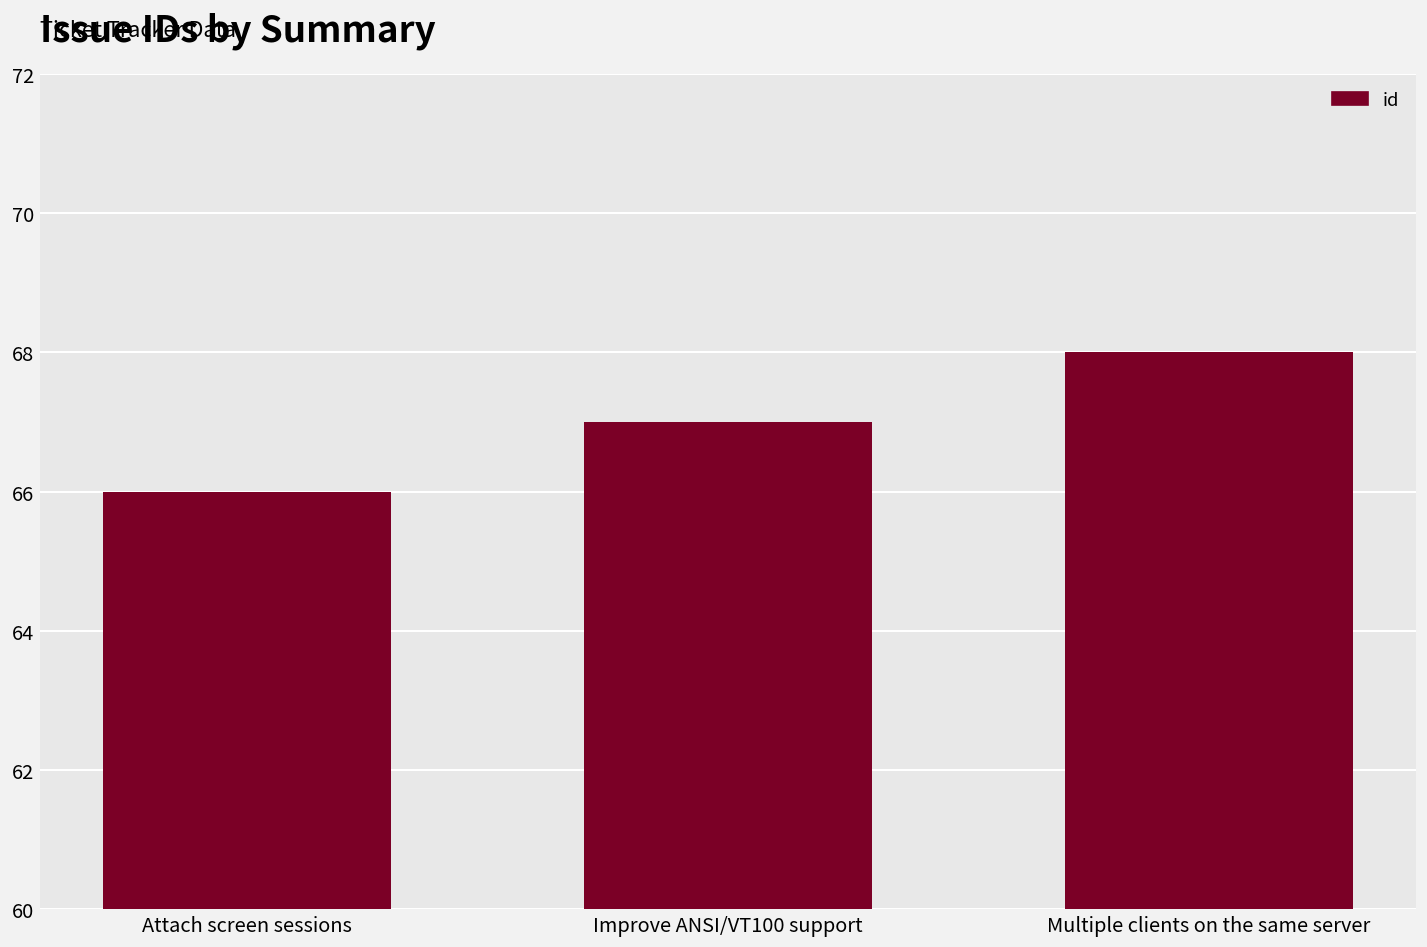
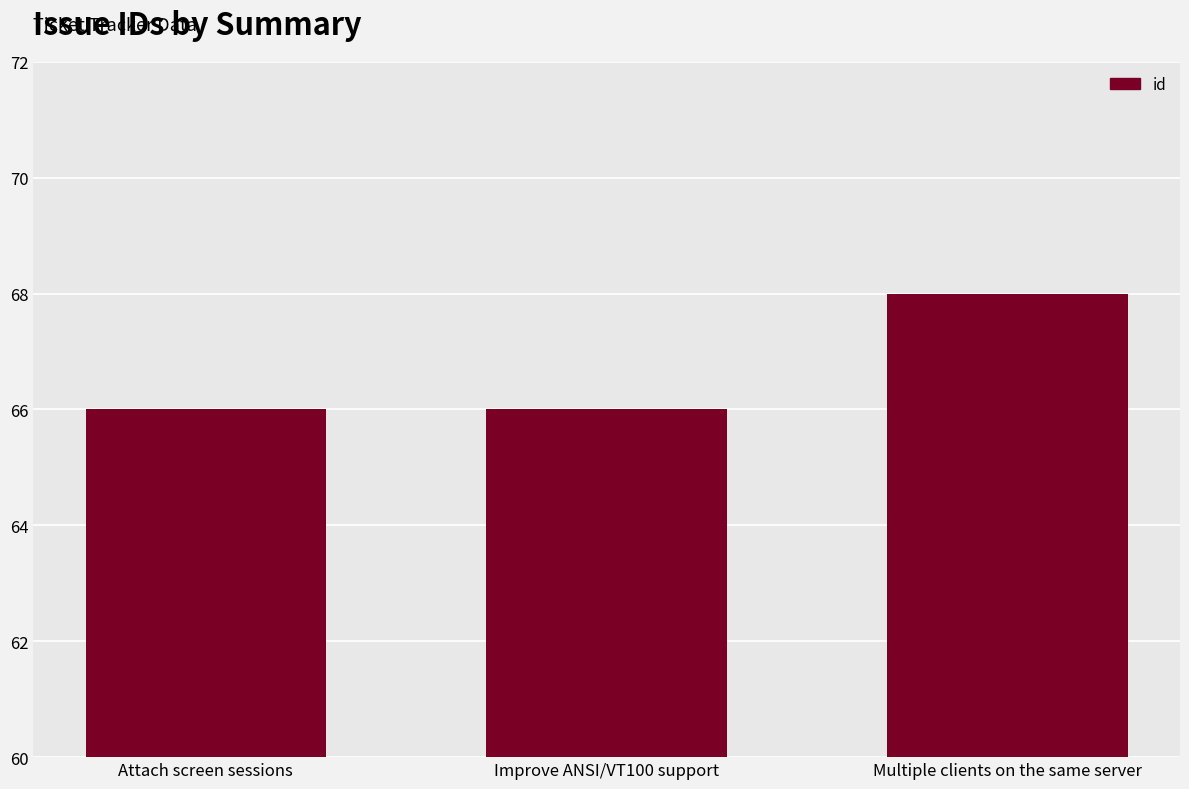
  {
    "Attach screen sessions": 66,
-   "Improve ANSI/VT100 support": 67,
+   "Improve ANSI/VT100 support": 66,
    "Multiple clients on the same server": 68
  }
